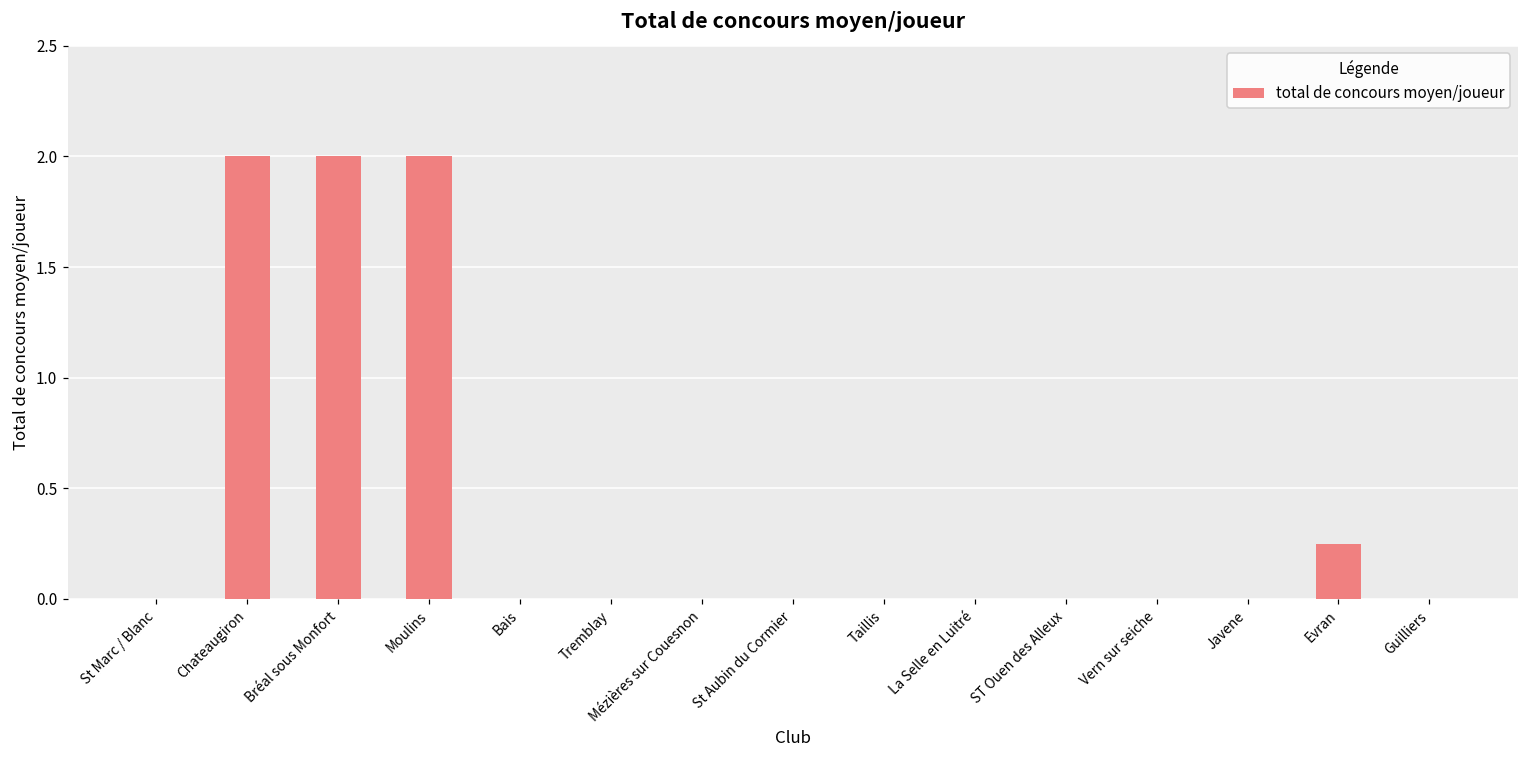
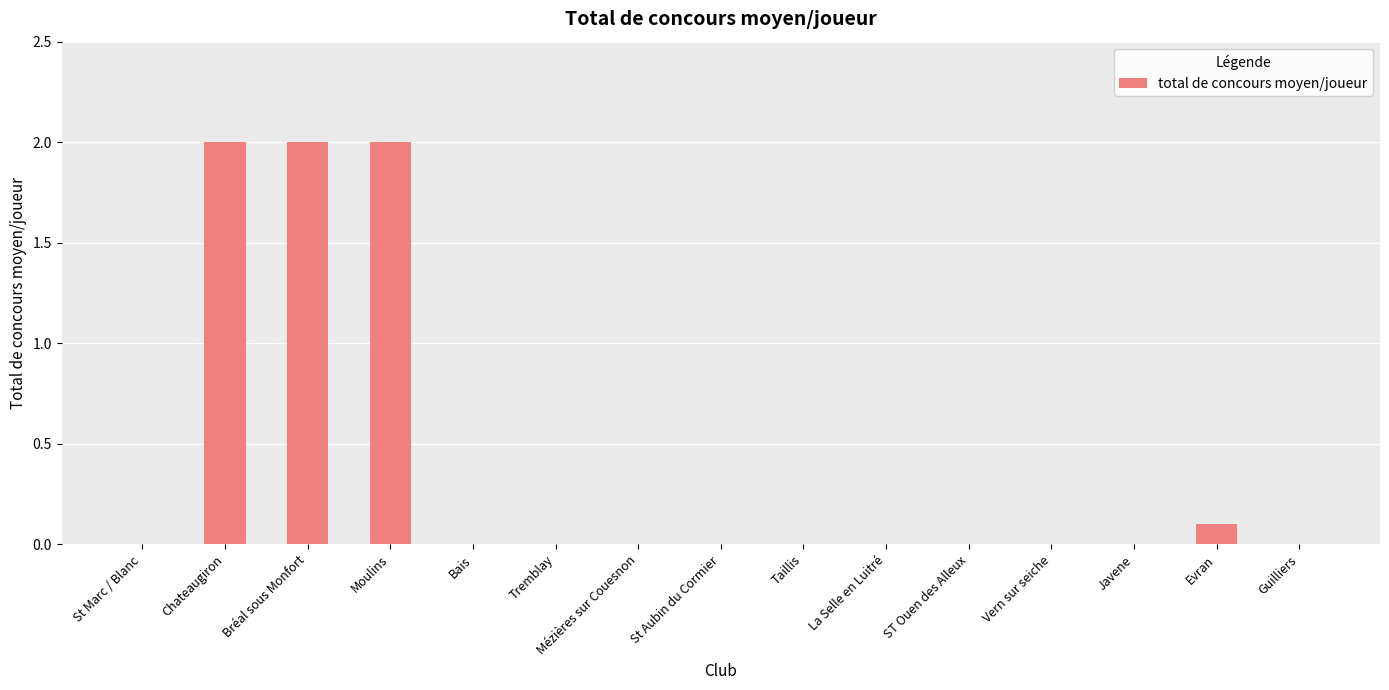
  {
    "St Marc / Blanc": 0.00,
    "Chateaugiron": 2.00,
    "Bréal sous Monfort": 2.00,
    "Moulins": 2.00,
    "Bais": 0.00,
    "Tremblay": 0.00,
    "Mézières sur Couesnon": 0.00,
    "St Aubin du Cormier": 0.00,
    "Taillis": 0.00,
    "La Selle en Luitré": 0.00,
    "ST Ouen des Alleux": 0.00,
    "Vern sur seiche": 0.00,
    "Javene": 0.00,
-   "Evran": 0.25,
+   "Evran": 0.10,
    "Guilliers": 0.00
  }
